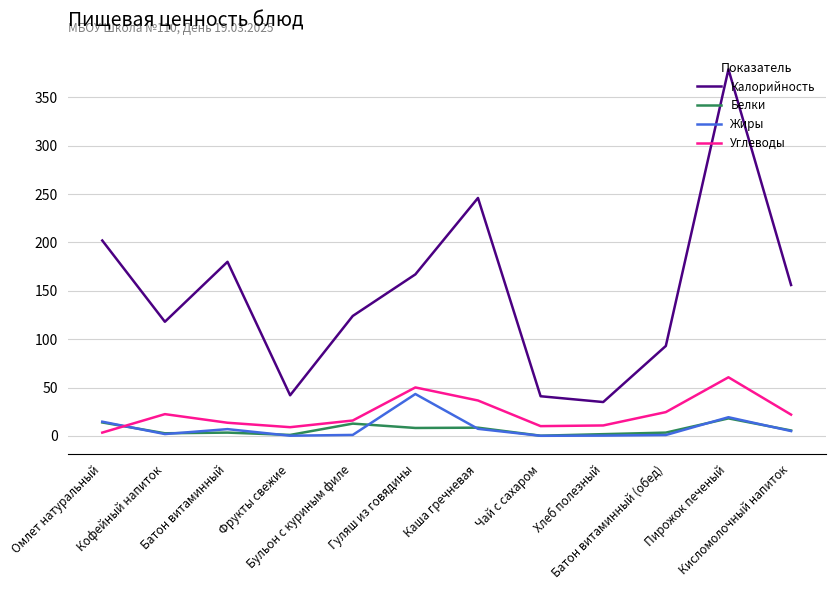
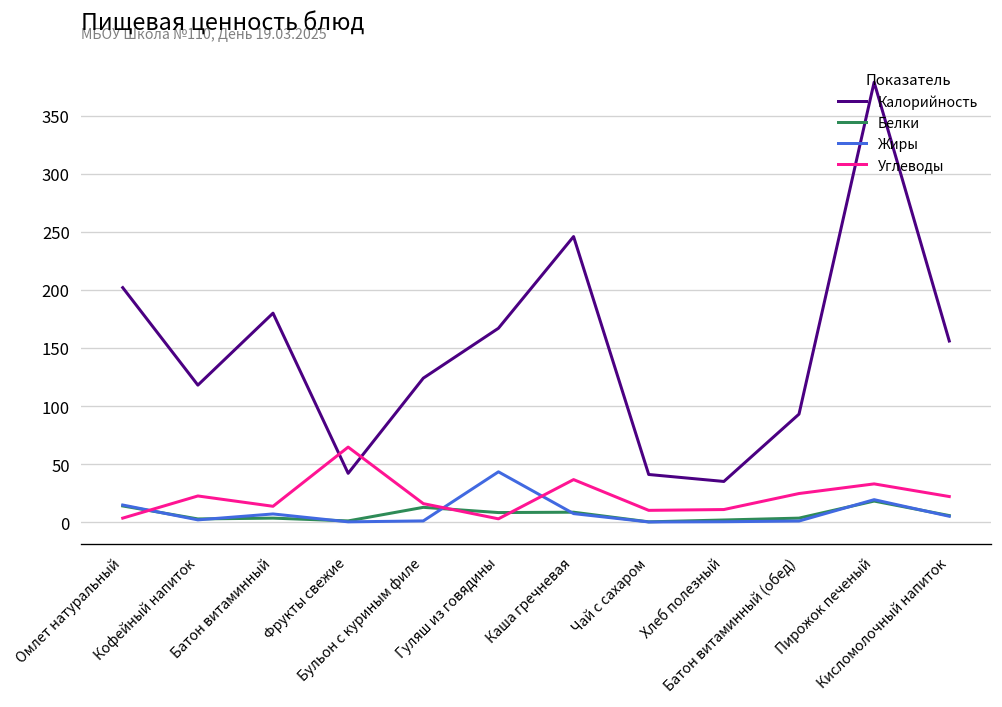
  {
    "Калорийность": {
      "Омлет натуральный": 200,
      "Кофейный напиток": 120,
      "Батон витаминный": 180,
      "Фрукты свежие": 40,
      "Бульон с куриным филе": 120,
      "Гуляш из говядины": 170,
      "Каша гречневая": 250,
      "Чай с сахаром": 40,
      "Хлеб полезный": 40,
      "Батон витаминный (обед)": 90,
      "Пирожок печеный": 380,
      "Кисломолочный напиток": 160
    },
    "Белки": {
      "Батон витаминный": 0,
      "Бульон с куриным филе": 10,
      "Гуляш из говядины": 10
    },
    "Жиры": {
      "Батон витаминный": 10,
      "Бульон с куриным филе": 0,
      "Гуляш из говядины": 40
    },
    "Углеводы": {
      "Омлет натуральный": 0,
      "Кофейный напиток": 20,
      "Батон витаминный": 10,
-     "Фрукты свежие": 10,
+     "Фрукты свежие": 60,
      "Бульон с куриным филе": 20,
-     "Гуляш из говядины": 50,
+     "Гуляш из говядины": 0,
      "Каша гречневая": 40,
      "Чай с сахаром": 10,
      "Хлеб полезный": 10,
      "Батон витаминный (обед)": 20,
-     "Пирожок печеный": 60,
+     "Пирожок печеный": 30,
      "Кисломолочный напиток": 20
    }
  }
